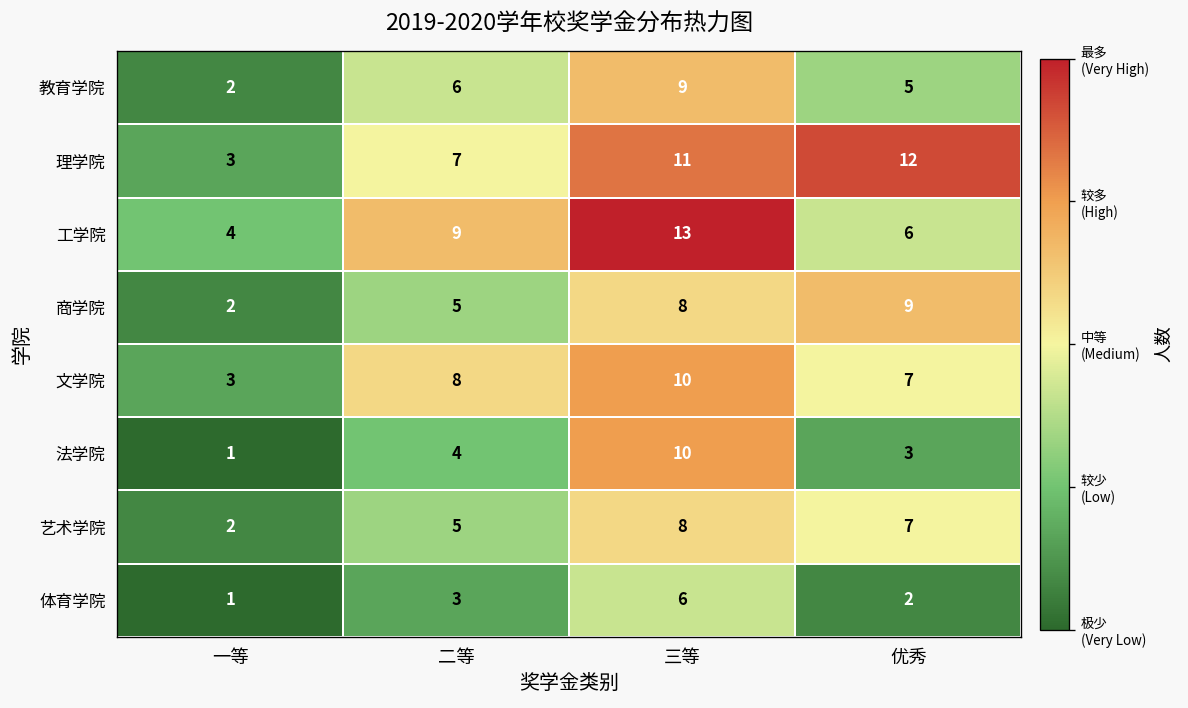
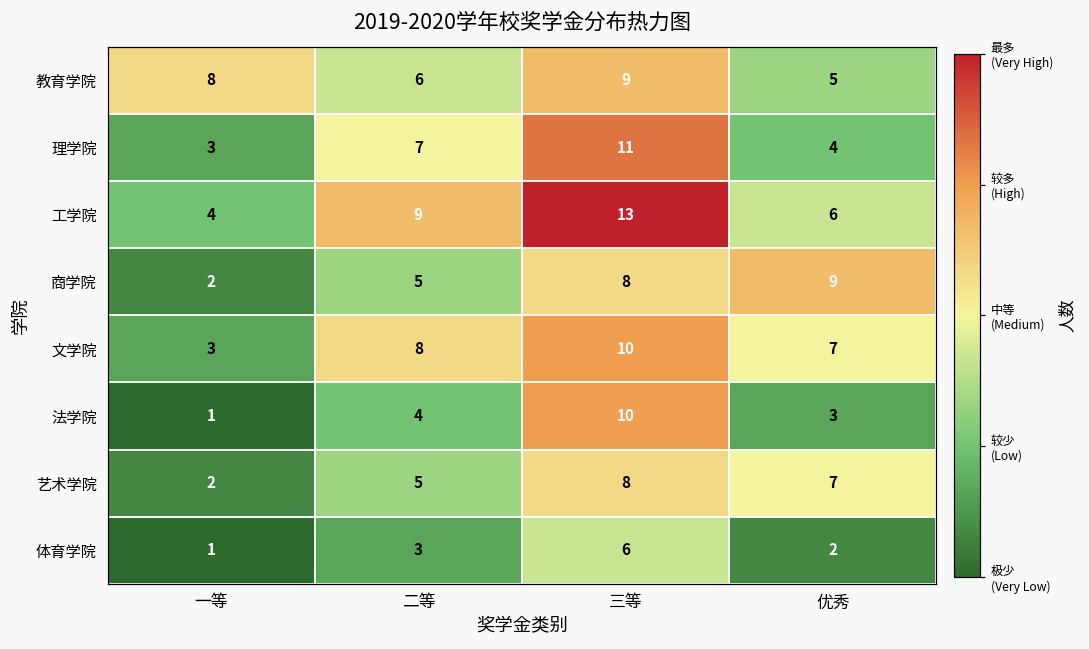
  {
    "教育学院": {
-     "一等": 2,
+     "一等": 8,
      "二等": 6,
      "三等": 9,
      "优秀": 5
    },
    "理学院": {
      "一等": 3,
      "二等": 7,
      "三等": 11,
-     "优秀": 12
+     "优秀": 4
    },
    "工学院": {
      "一等": 4,
      "二等": 9,
      "三等": 13,
      "优秀": 6
    },
    "商学院": {
      "一等": 2,
      "二等": 5,
      "三等": 8,
      "优秀": 9
    },
    "文学院": {
      "一等": 3,
      "二等": 8,
      "三等": 10,
      "优秀": 7
    },
    "法学院": {
      "一等": 1,
      "二等": 4,
      "三等": 10,
      "优秀": 3
    },
    "艺术学院": {
      "一等": 2,
      "二等": 5,
      "三等": 8,
      "优秀": 7
    },
    "体育学院": {
      "一等": 1,
      "二等": 3,
      "三等": 6,
      "优秀": 2
    }
  }
